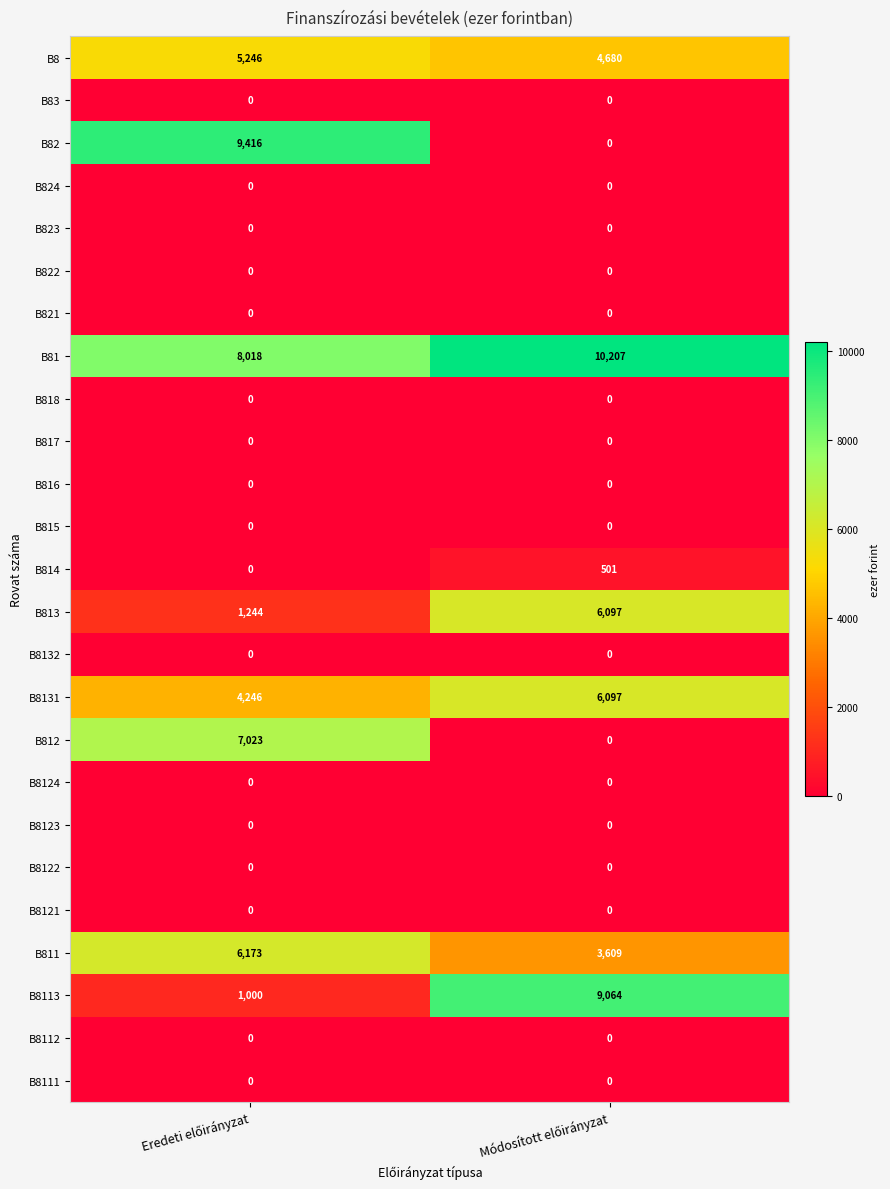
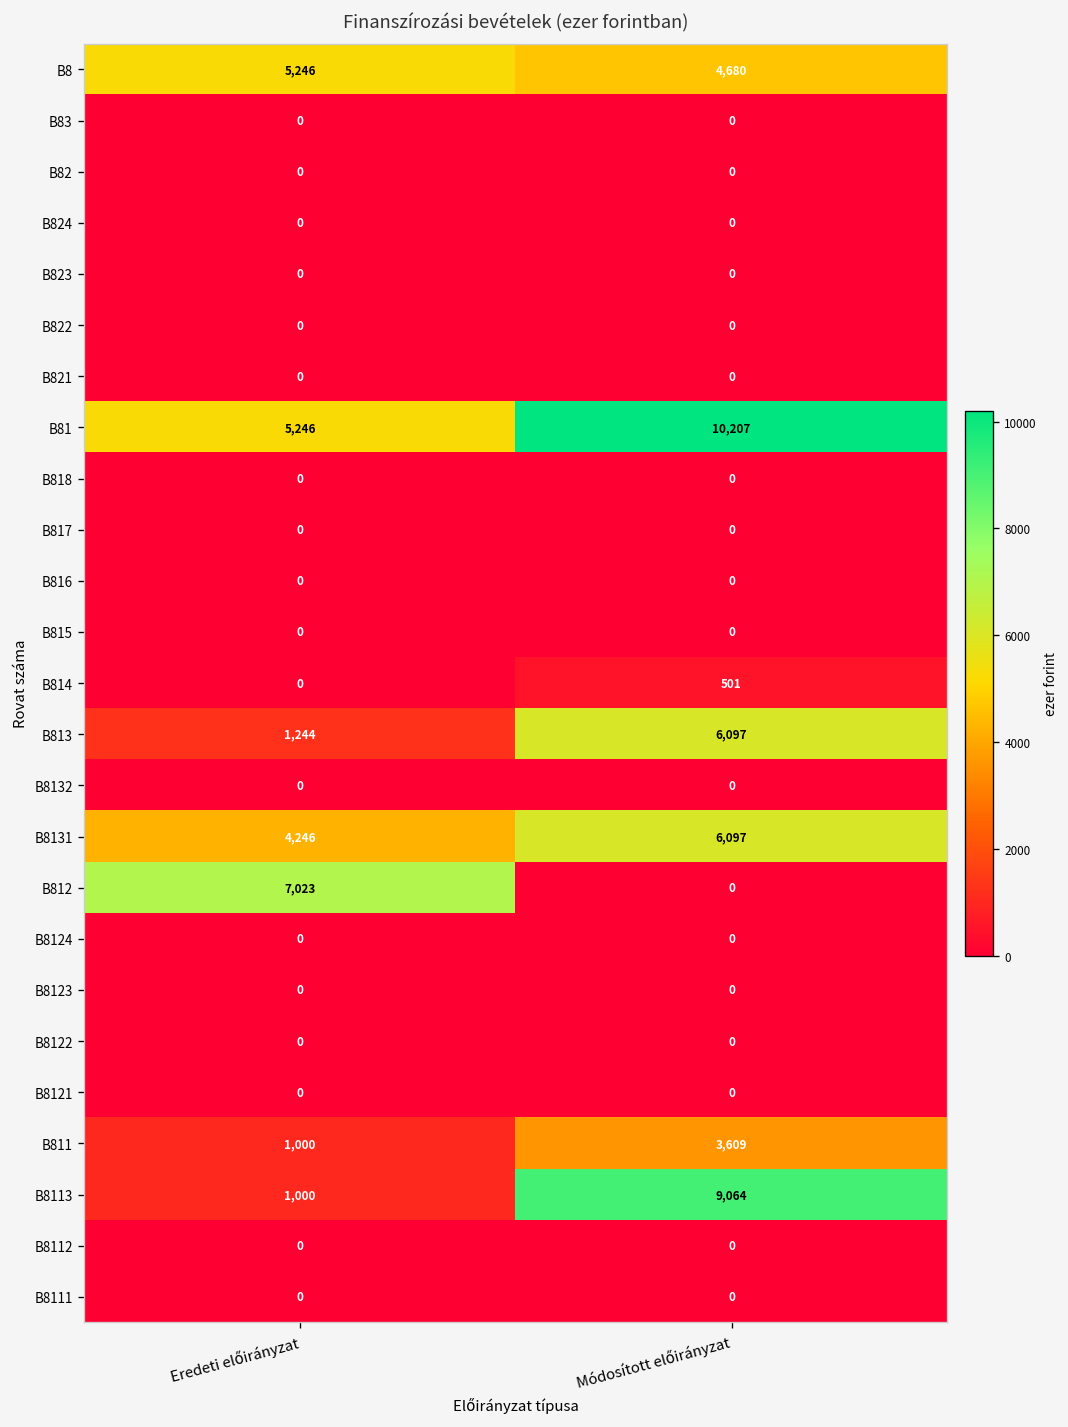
  {
    "B8": {
      "Eredeti előirányzat": "5,246",
      "Módosított előirányzat": "4,680"
    },
    "B83": {
      "Eredeti előirányzat": "0",
      "Módosított előirányzat": "0"
    },
    "B82": {
-     "Eredeti előirányzat": "9,416",
+     "Eredeti előirányzat": "0",
      "Módosított előirányzat": "0"
    },
    "B824": {
      "Eredeti előirányzat": "0",
      "Módosított előirányzat": "0"
    },
    "B823": {
      "Eredeti előirányzat": "0",
      "Módosított előirányzat": "0"
    },
    "B822": {
      "Eredeti előirányzat": "0",
      "Módosított előirányzat": "0"
    },
    "B821": {
      "Eredeti előirányzat": "0",
      "Módosított előirányzat": "0"
    },
    "B81": {
-     "Eredeti előirányzat": "8,018",
+     "Eredeti előirányzat": "5,246",
      "Módosított előirányzat": "10,207"
    },
    "B818": {
      "Eredeti előirányzat": "0",
      "Módosított előirányzat": "0"
    },
    "B817": {
      "Eredeti előirányzat": "0",
      "Módosított előirányzat": "0"
    },
    "B816": {
      "Eredeti előirányzat": "0",
      "Módosított előirányzat": "0"
    },
    "B815": {
      "Eredeti előirányzat": "0",
      "Módosított előirányzat": "0"
    },
    "B814": {
      "Eredeti előirányzat": "0",
      "Módosított előirányzat": "501"
    },
    "B813": {
      "Eredeti előirányzat": "1,244",
      "Módosított előirányzat": "6,097"
    },
    "B8132": {
      "Eredeti előirányzat": "0",
      "Módosított előirányzat": "0"
    },
    "B8131": {
      "Eredeti előirányzat": "4,246",
      "Módosított előirányzat": "6,097"
    },
    "B812": {
      "Eredeti előirányzat": "7,023",
      "Módosított előirányzat": "0"
    },
    "B8124": {
      "Eredeti előirányzat": "0",
      "Módosított előirányzat": "0"
    },
    "B8123": {
      "Eredeti előirányzat": "0",
      "Módosított előirányzat": "0"
    },
    "B8122": {
      "Eredeti előirányzat": "0",
      "Módosított előirányzat": "0"
    },
    "B8121": {
      "Eredeti előirányzat": "0",
      "Módosított előirányzat": "0"
    },
    "B811": {
-     "Eredeti előirányzat": "6,173",
+     "Eredeti előirányzat": "1,000",
      "Módosított előirányzat": "3,609"
    },
    "B8113": {
      "Eredeti előirányzat": "1,000",
      "Módosított előirányzat": "9,064"
    },
    "B8112": {
      "Eredeti előirányzat": "0",
      "Módosított előirányzat": "0"
    },
    "B8111": {
      "Eredeti előirányzat": "0",
      "Módosított előirányzat": "0"
    }
  }
